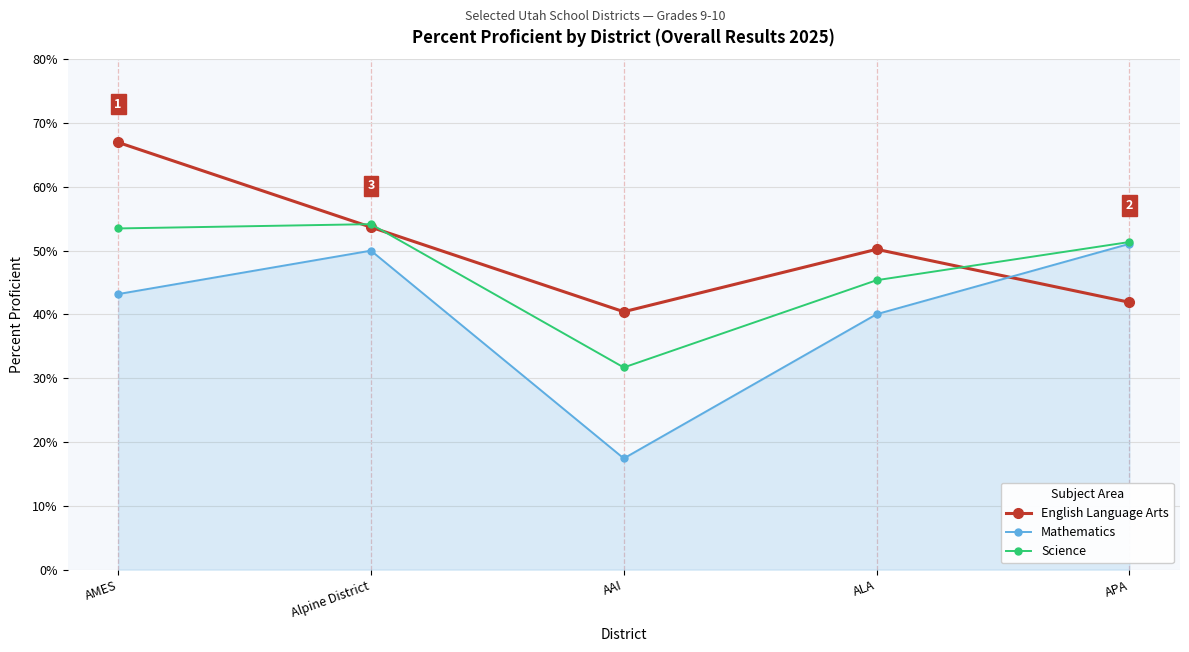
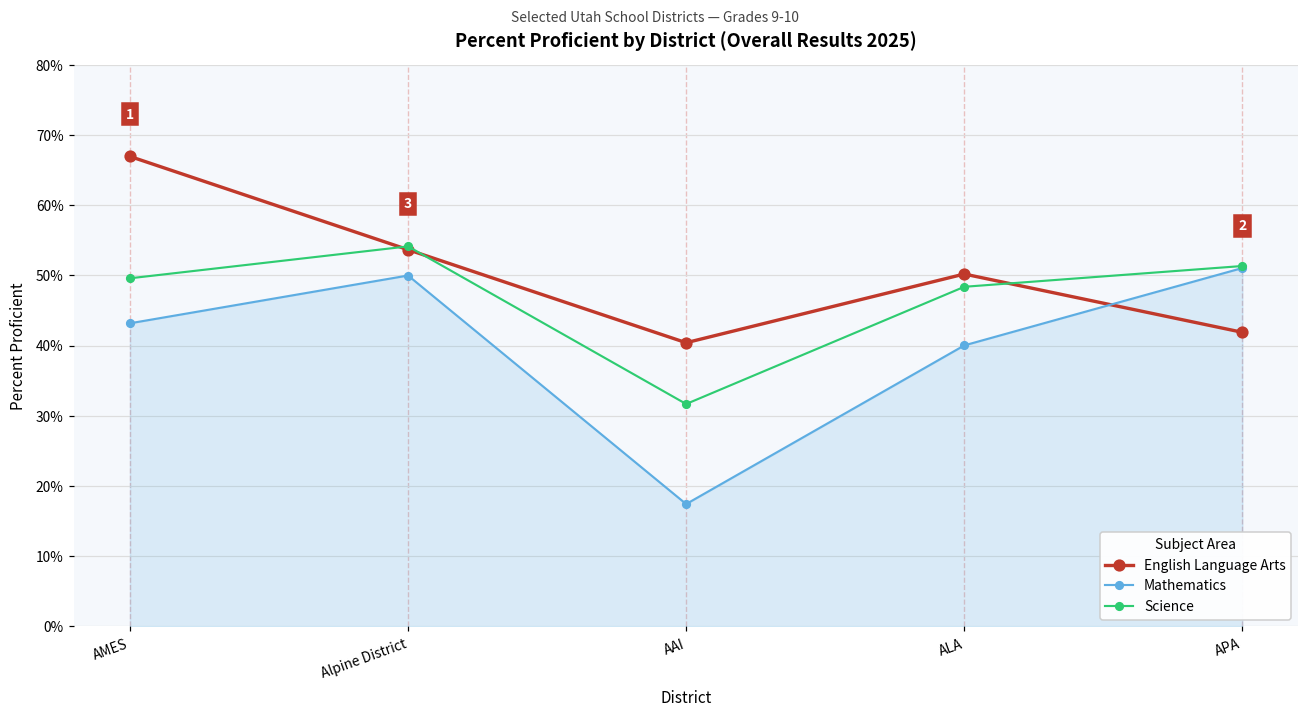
  {
    "English Language Arts": {
      "Alpine District": "54%",
      "AAI": "40%",
      "ALA": "50%",
      "APA": "42%"
    },
    "Mathematics": {
      "AMES": "43%",
      "Alpine District": "50%",
      "AAI": "17%",
      "ALA": "40%"
    },
    "Science": {
-     "AMES": "53%",
+     "AMES": "50%",
      "Alpine District": "54%",
      "AAI": "32%",
-     "ALA": "45%"
+     "ALA": "48%"
    }
  }
